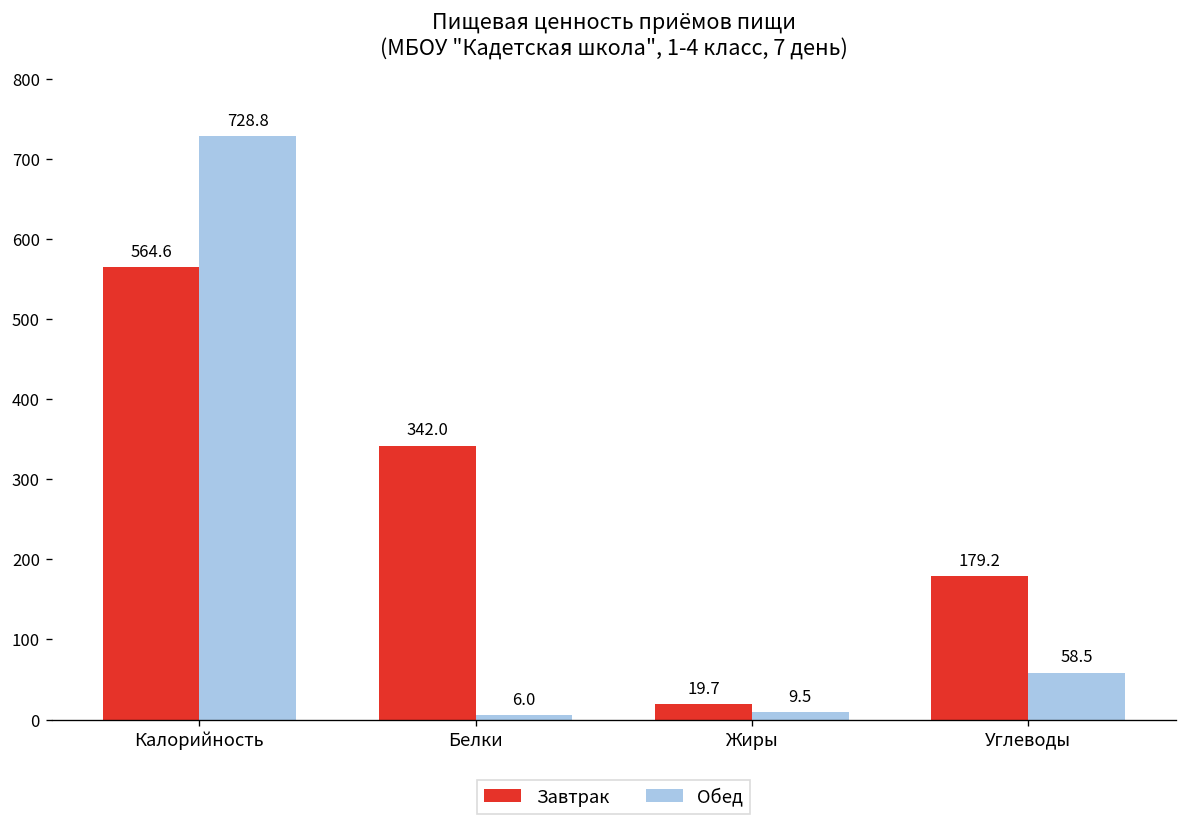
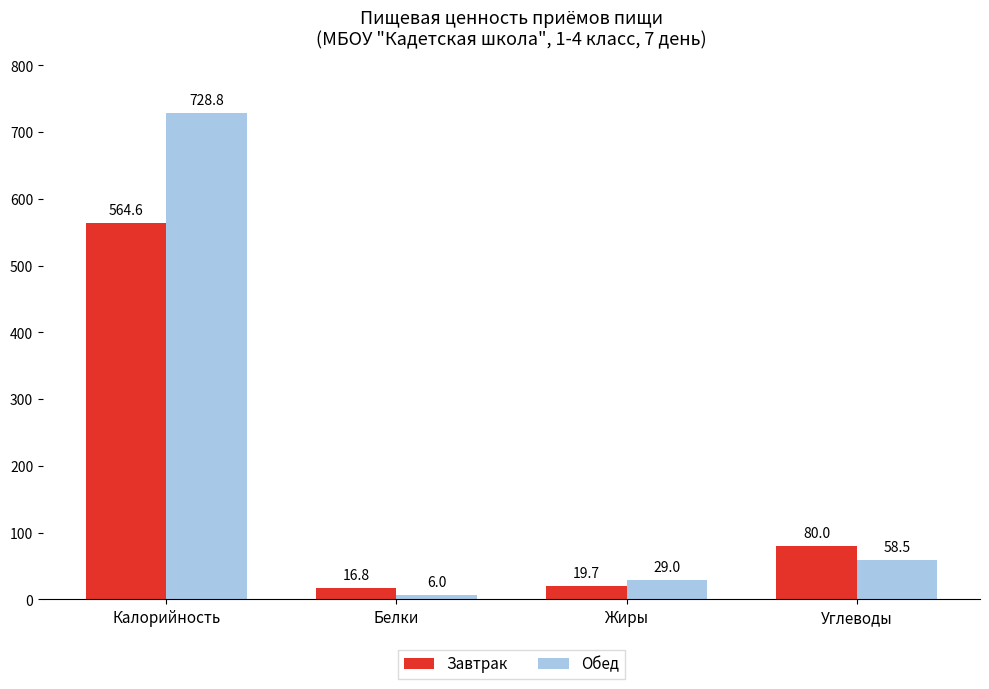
  {
    "Завтрак": {
      "Калорийность": 564.6,
-     "Белки": 342.0,
+     "Белки": 16.8,
      "Жиры": 19.7,
-     "Углеводы": 179.2
+     "Углеводы": 80.0
    },
    "Обед": {
      "Калорийность": 728.8,
      "Белки": 6.0,
-     "Жиры": 9.5,
+     "Жиры": 29.0,
      "Углеводы": 58.5
    }
  }
